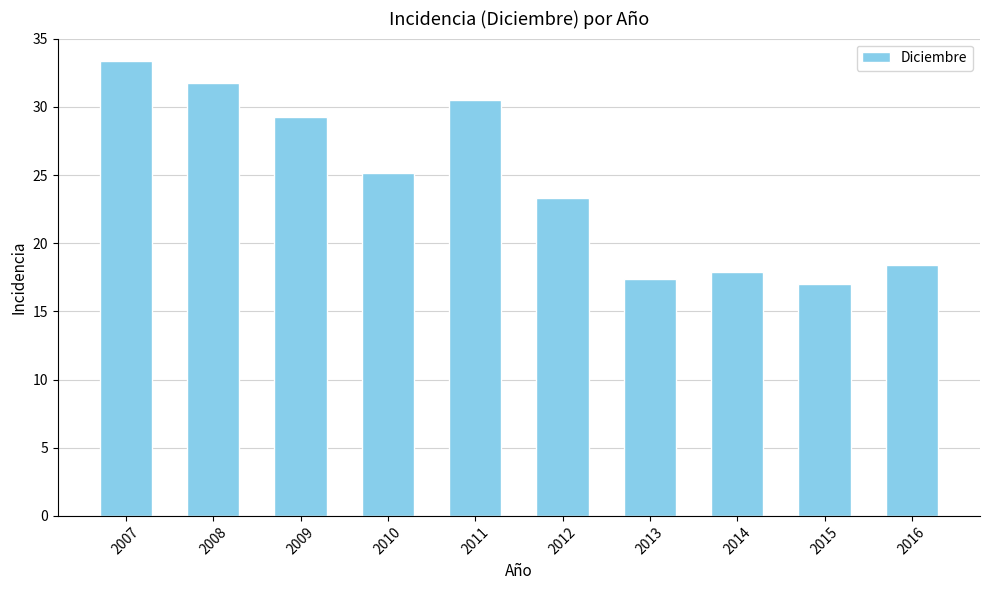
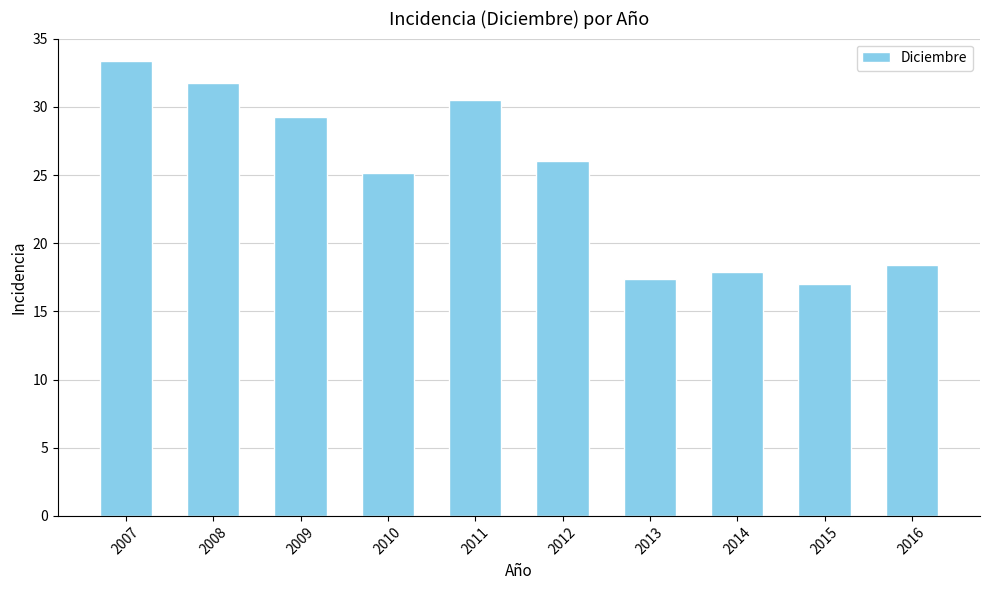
  {
    "2007": 33.3,
    "2008": 31.7,
    "2009": 29.3,
    "2010": 25.1,
    "2011": 30.5,
-   "2012": 23.3,
+   "2012": 26.0,
    "2013": 17.4,
    "2014": 17.9,
    "2015": 17.0,
    "2016": 18.4
  }
